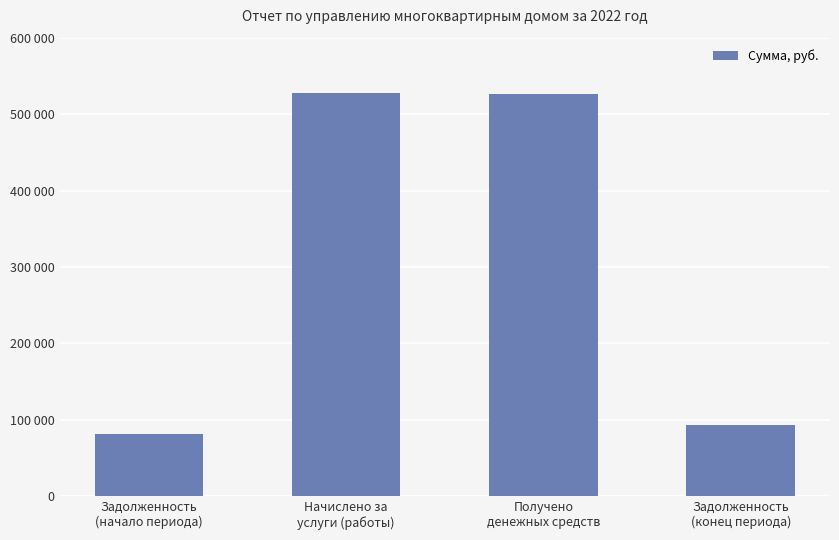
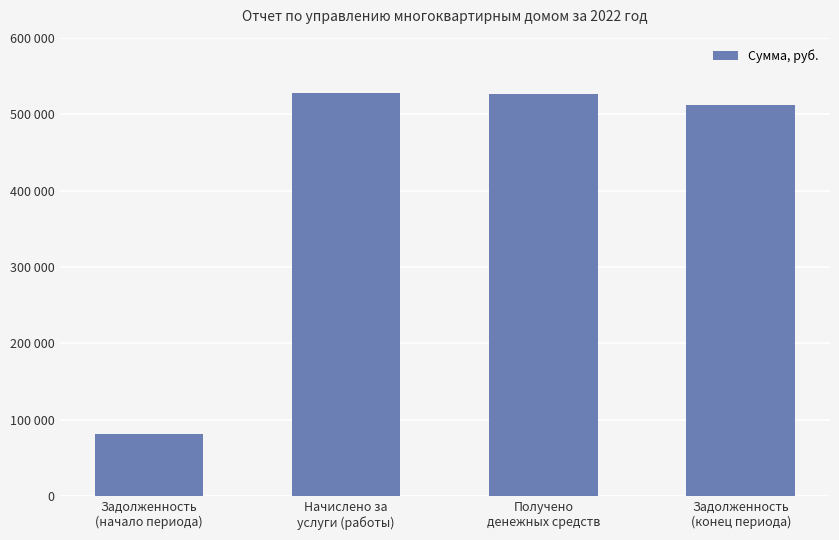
  {
    "Задолженность (начало периода)": 80000,
    "Начислено за услуги (работы)": 530000,
    "Получено денежных средств": 530000,
-   "Задолженность (конец периода)": 90000
+   "Задолженность (конец периода)": 510000
  }
